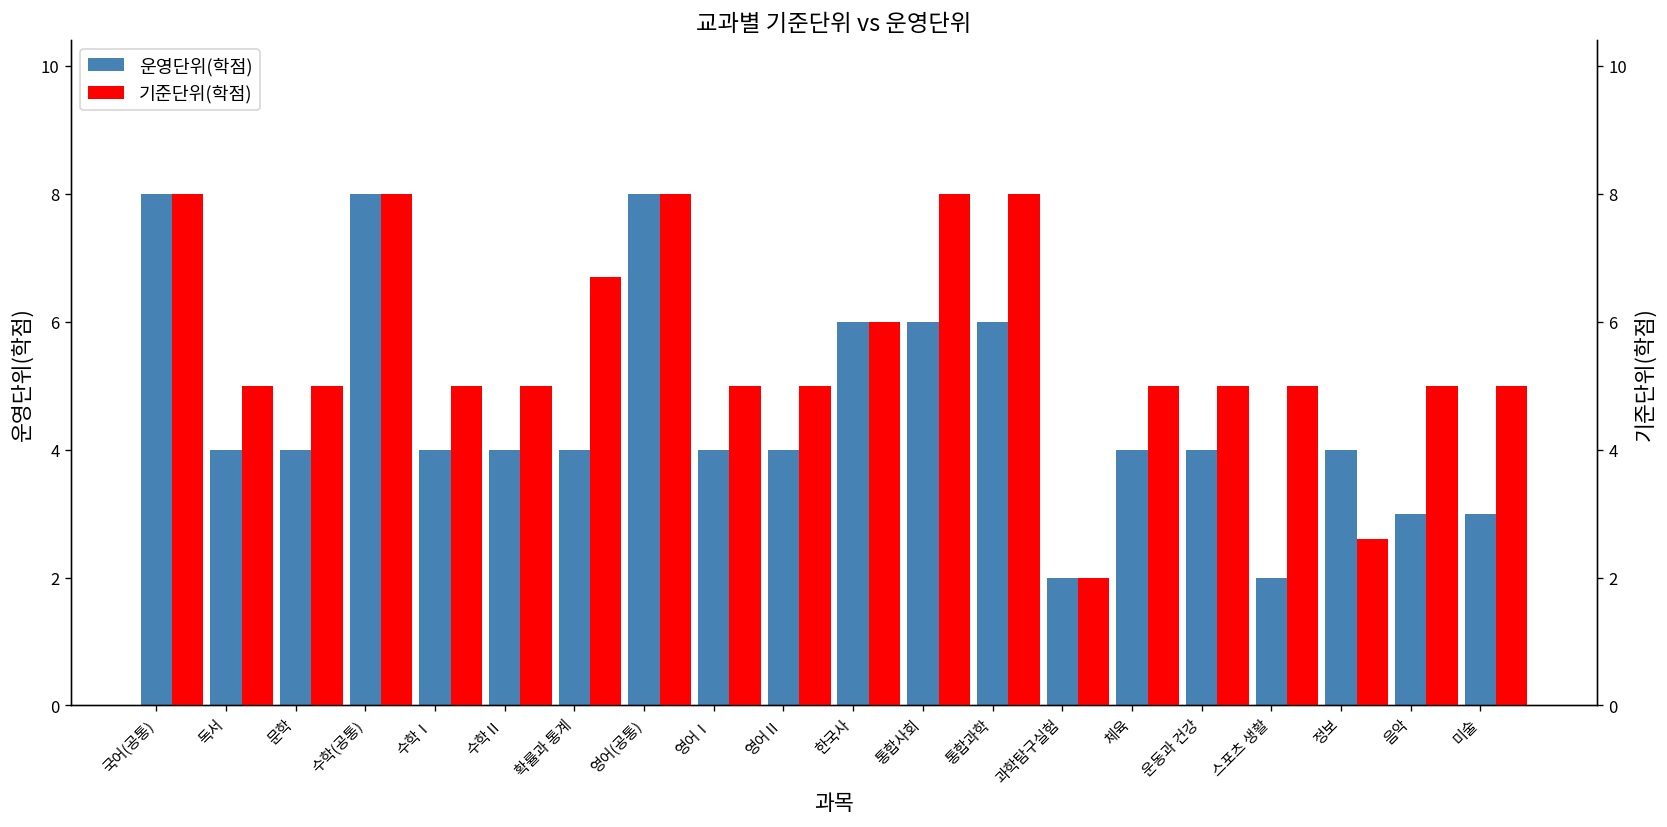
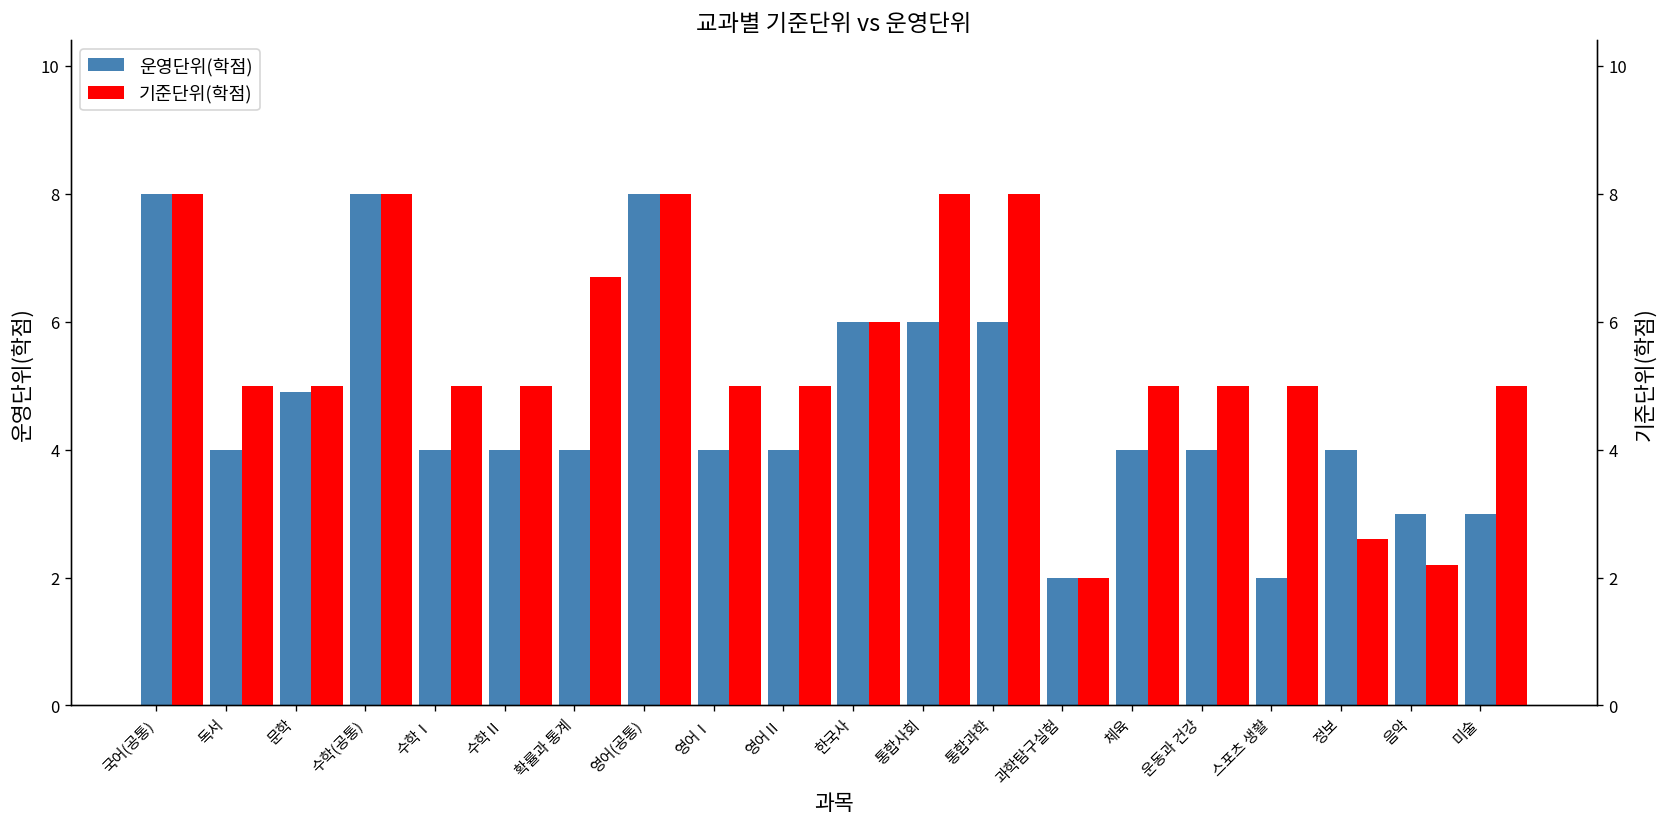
  {
    "운영단위(학점)": {
      "국어(공통)": 8.0,
      "독서": 4.0,
-     "문학": 4.0,
+     "문학": 4.9,
      "수학(공통)": 8.0,
      "수학Ⅰ": 4.0,
      "수학Ⅱ": 4.0,
      "확률과 통계": 4.0,
      "영어(공통)": 8.0,
      "영어Ⅰ": 4.0,
      "영어Ⅱ": 4.0,
      "한국사": 6.0,
      "통합사회": 6.0,
      "통합과학": 6.0,
      "과학탐구실험": 2.0,
      "체육": 4.0,
      "운동과 건강": 4.0,
      "스포츠 생활": 2.0,
      "정보": 4.0,
      "음악": 3.0,
      "미술": 3.0
    },
    "기준단위(학점)": {
      "국어(공통)": 8.0,
      "독서": 5.0,
      "문학": 5.0,
      "수학(공통)": 8.0,
      "수학Ⅰ": 5.0,
      "수학Ⅱ": 5.0,
      "확률과 통계": 6.7,
      "영어(공통)": 8.0,
      "영어Ⅰ": 5.0,
      "영어Ⅱ": 5.0,
      "한국사": 6.0,
      "통합사회": 8.0,
      "통합과학": 8.0,
      "과학탐구실험": 2.0,
      "체육": 5.0,
      "운동과 건강": 5.0,
      "스포츠 생활": 5.0,
      "정보": 2.6,
-     "음악": 5.0,
+     "음악": 2.2,
      "미술": 5.0
    }
  }
